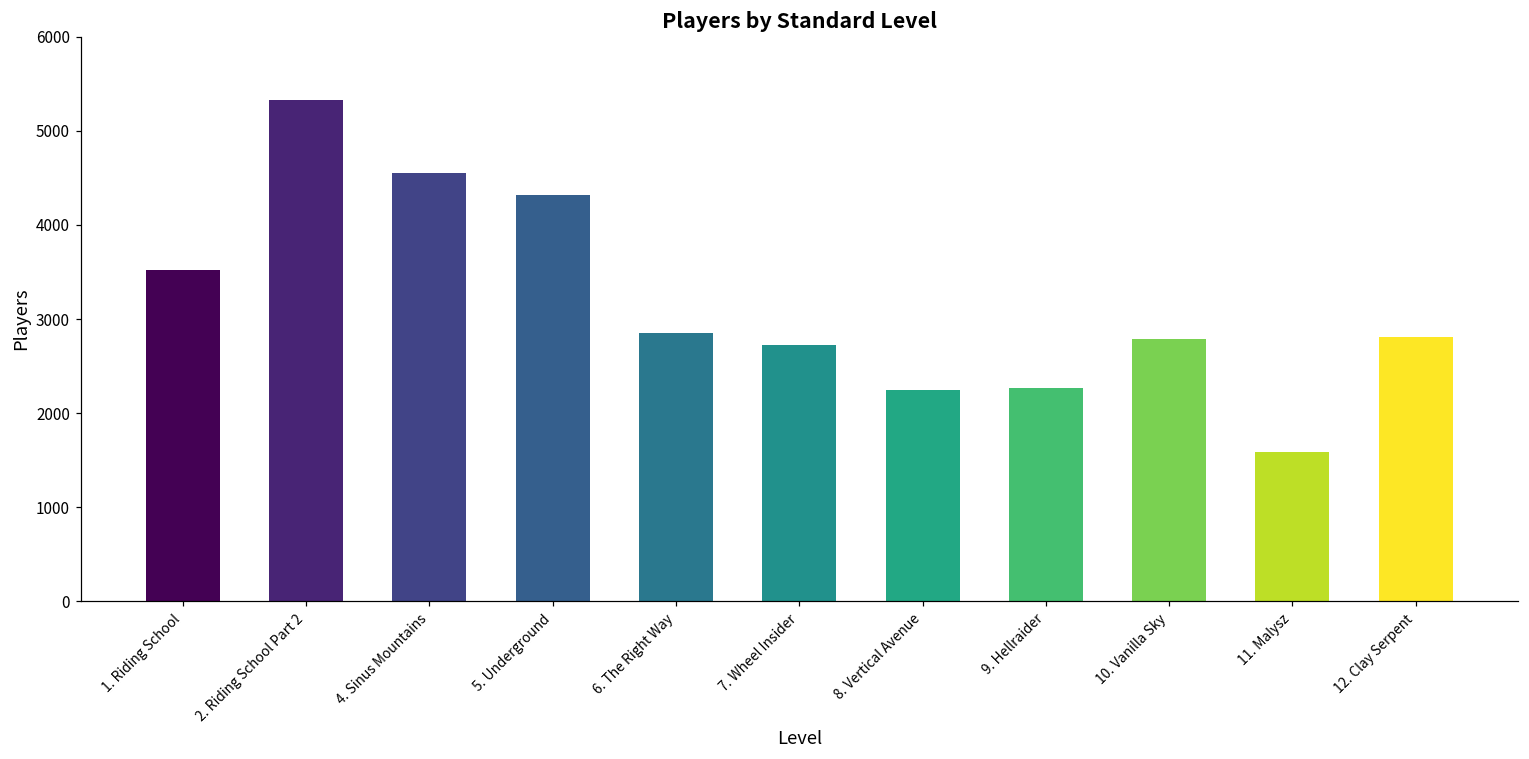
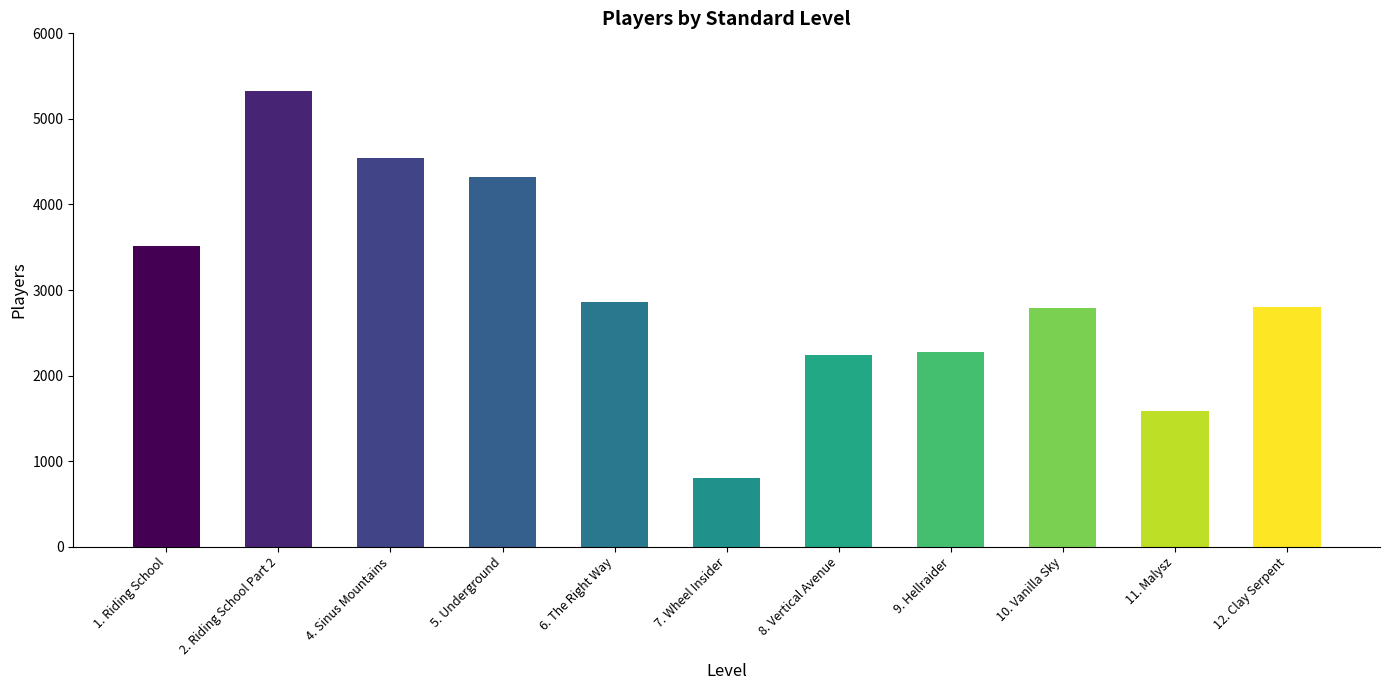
  {
    "1. Riding School": 3500,
    "2. Riding School Part 2": 5300,
    "4. Sinus Mountains": 4500,
    "5. Underground": 4300,
    "6. The Right Way": 2900,
-   "7. Wheel Insider": 2700,
+   "7. Wheel Insider": 800,
    "8. Vertical Avenue": 2200,
    "9. Hellraider": 2300,
    "10. Vanilla Sky": 2800,
    "11. Malysz": 1600,
    "12. Clay Serpent": 2800
  }
